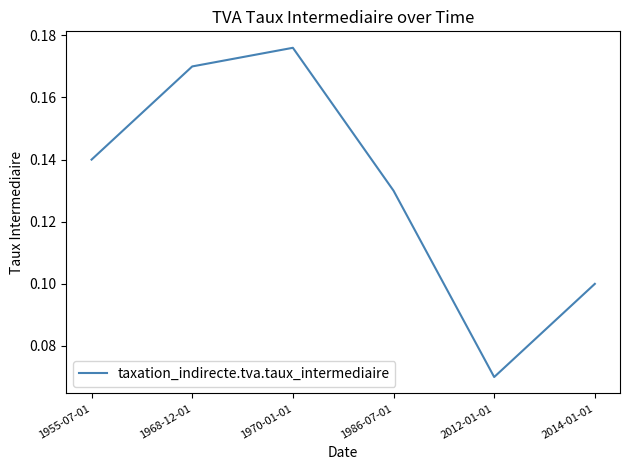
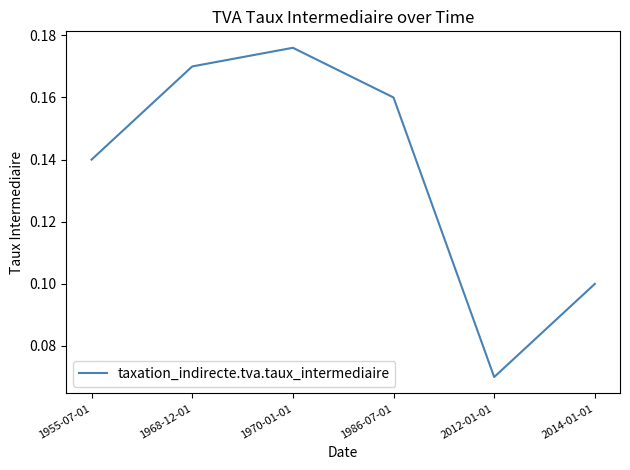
  {
    "1955-07-01": 0.14,
    "1968-12-01": 0.17,
    "1970-01-01": 0.176,
-   "1986-07-01": 0.13,
+   "1986-07-01": 0.16,
    "2012-01-01": 0.07,
    "2014-01-01": 0.10
  }
